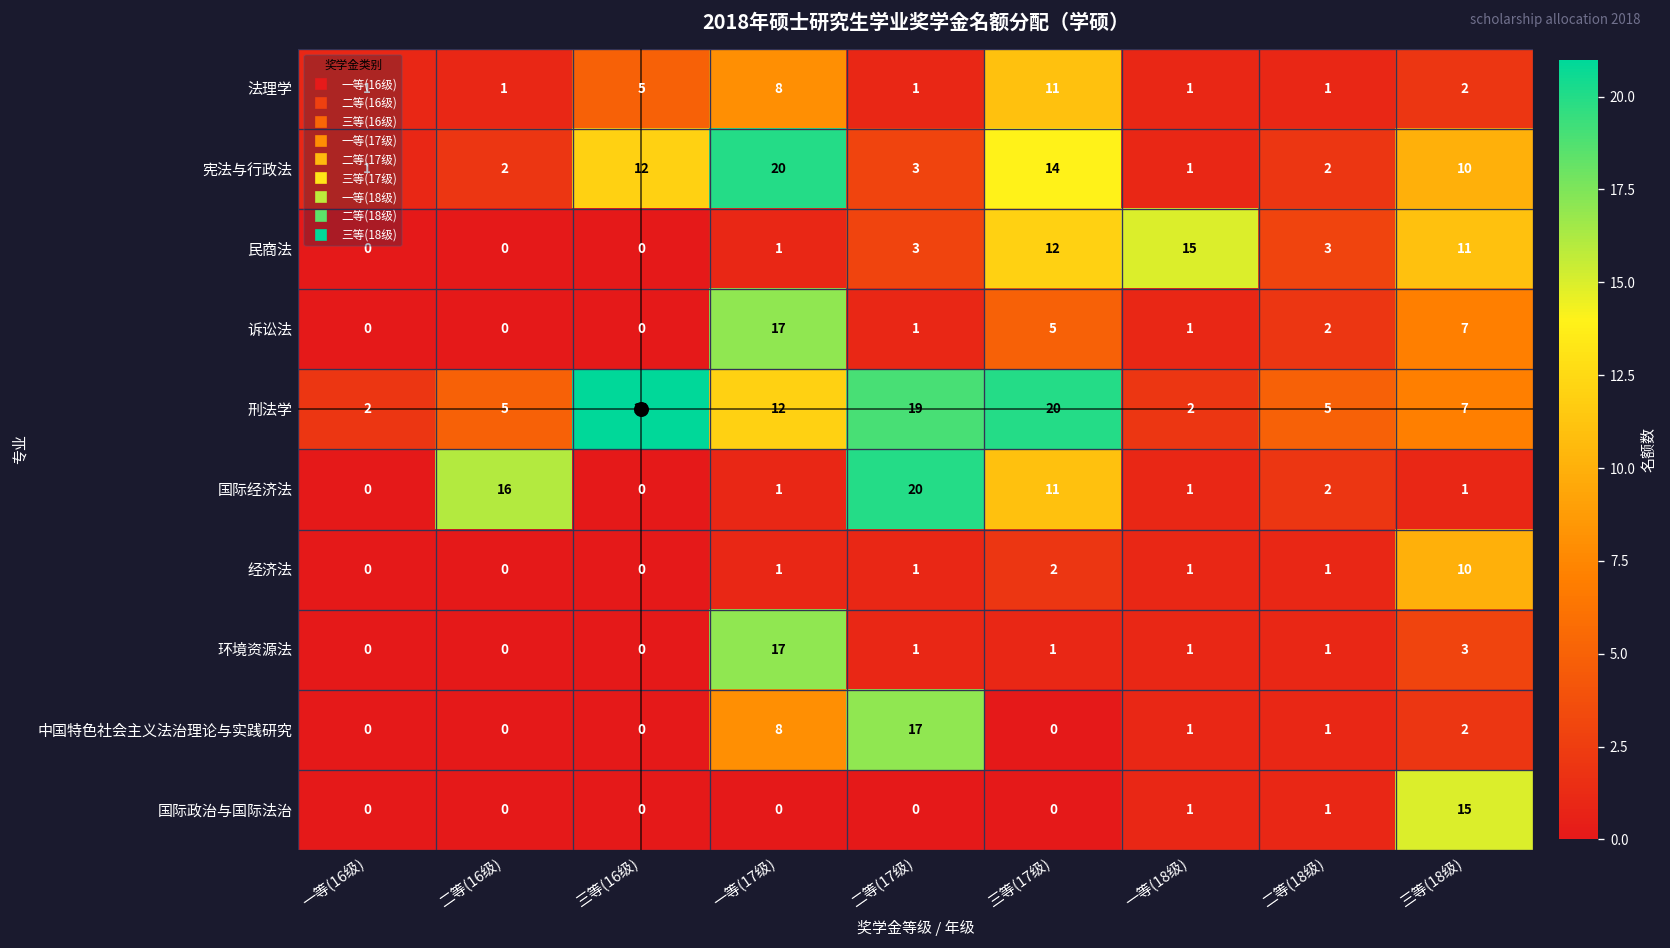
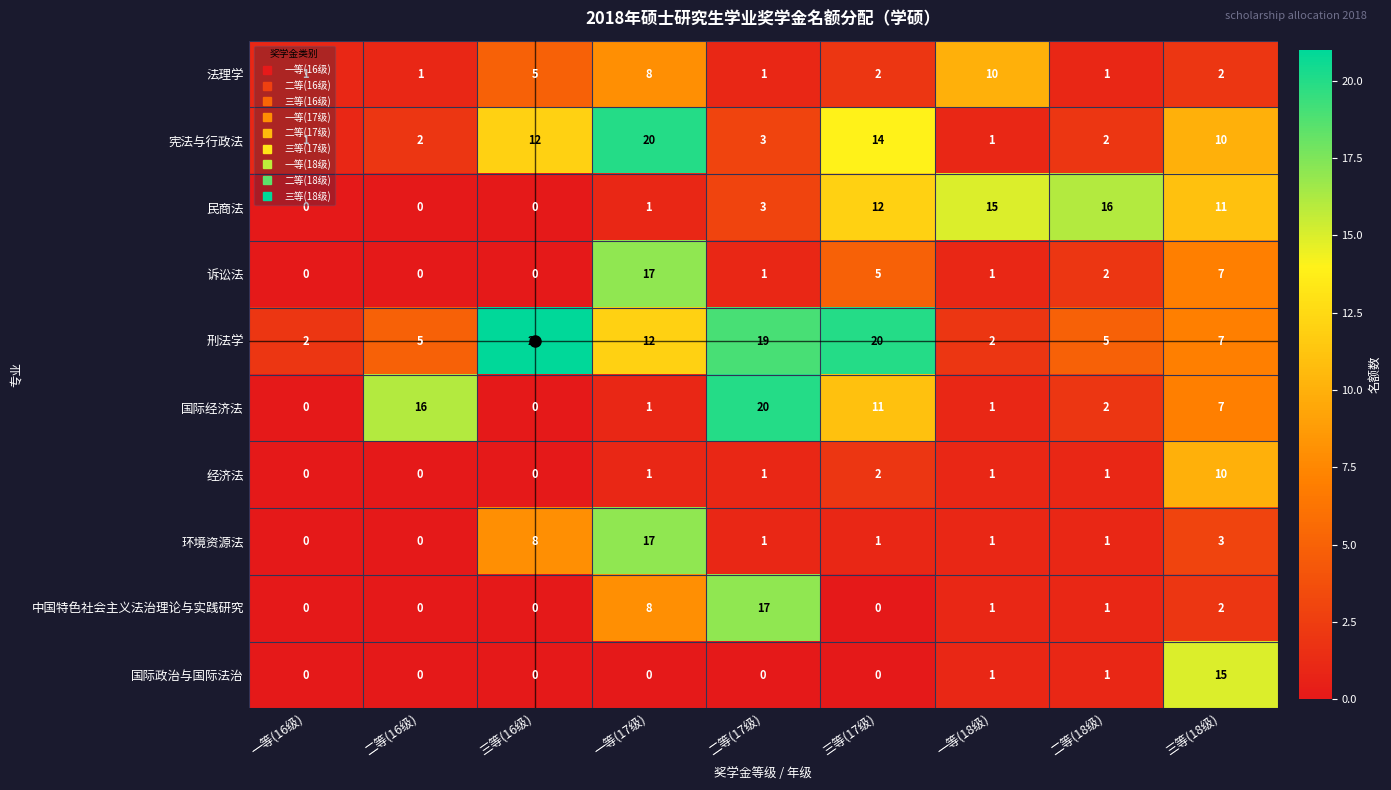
  {
    "法理学": {
      "二等(16级)": 1,
      "三等(16级)": 5,
      "一等(17级)": 8,
      "二等(17级)": 1,
-     "三等(17级)": 11,
-     "一等(18级)": 1,
+     "三等(17级)": 2,
+     "一等(18级)": 10,
      "二等(18级)": 1,
      "三等(18级)": 2
    },
    "宪法与行政法": {
      "二等(16级)": 2,
      "三等(16级)": 12,
      "一等(17级)": 20,
      "二等(17级)": 3,
      "三等(17级)": 14,
      "一等(18级)": 1,
      "二等(18级)": 2,
      "三等(18级)": 10
    },
    "民商法": {
      "二等(16级)": 0,
      "三等(16级)": 0,
      "一等(17级)": 1,
      "二等(17级)": 3,
      "三等(17级)": 12,
      "一等(18级)": 15,
-     "二等(18级)": 3,
+     "二等(18级)": 16,
      "三等(18级)": 11
    },
    "诉讼法": {
      "一等(16级)": 0,
      "二等(16级)": 0,
      "三等(16级)": 0,
      "一等(17级)": 17,
      "二等(17级)": 1,
      "三等(17级)": 5,
      "一等(18级)": 1,
      "二等(18级)": 2,
      "三等(18级)": 7
    },
    "刑法学": {
      "一等(16级)": 2,
      "二等(16级)": 5,
      "一等(17级)": 12,
      "二等(17级)": 19,
      "三等(17级)": 20,
      "一等(18级)": 2,
      "二等(18级)": 5,
      "三等(18级)": 7
    },
    "国际经济法": {
      "一等(16级)": 0,
      "二等(16级)": 16,
      "三等(16级)": 0,
      "一等(17级)": 1,
      "二等(17级)": 20,
      "三等(17级)": 11,
      "一等(18级)": 1,
      "二等(18级)": 2,
-     "三等(18级)": 1
+     "三等(18级)": 7
    },
    "经济法": {
      "一等(16级)": 0,
      "二等(16级)": 0,
      "三等(16级)": 0,
      "一等(17级)": 1,
      "二等(17级)": 1,
      "三等(17级)": 2,
      "一等(18级)": 1,
      "二等(18级)": 1,
      "三等(18级)": 10
    },
    "环境资源法": {
      "一等(16级)": 0,
      "二等(16级)": 0,
-     "三等(16级)": 0,
+     "三等(16级)": 8,
      "一等(17级)": 17,
      "二等(17级)": 1,
      "三等(17级)": 1,
      "一等(18级)": 1,
      "二等(18级)": 1,
      "三等(18级)": 3
    },
    "中国特色社会主义法治理论与实践研究": {
      "一等(16级)": 0,
      "二等(16级)": 0,
      "三等(16级)": 0,
      "一等(17级)": 8,
      "二等(17级)": 17,
      "三等(17级)": 0,
      "一等(18级)": 1,
      "二等(18级)": 1,
      "三等(18级)": 2
    },
    "国际政治与国际法治": {
      "一等(16级)": 0,
      "二等(16级)": 0,
      "三等(16级)": 0,
      "一等(17级)": 0,
      "二等(17级)": 0,
      "三等(17级)": 0,
      "一等(18级)": 1,
      "二等(18级)": 1,
      "三等(18级)": 15
    }
  }
